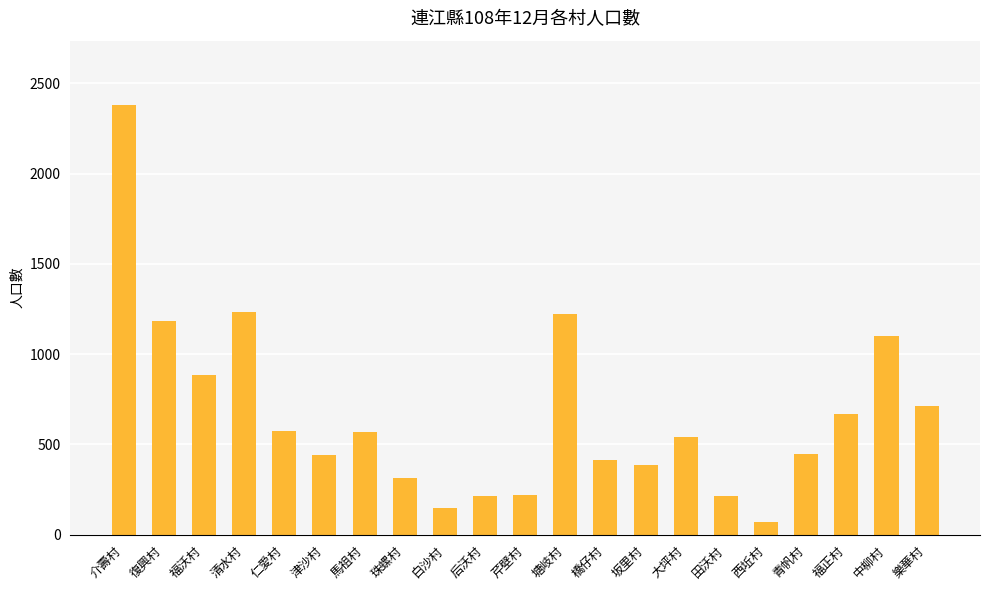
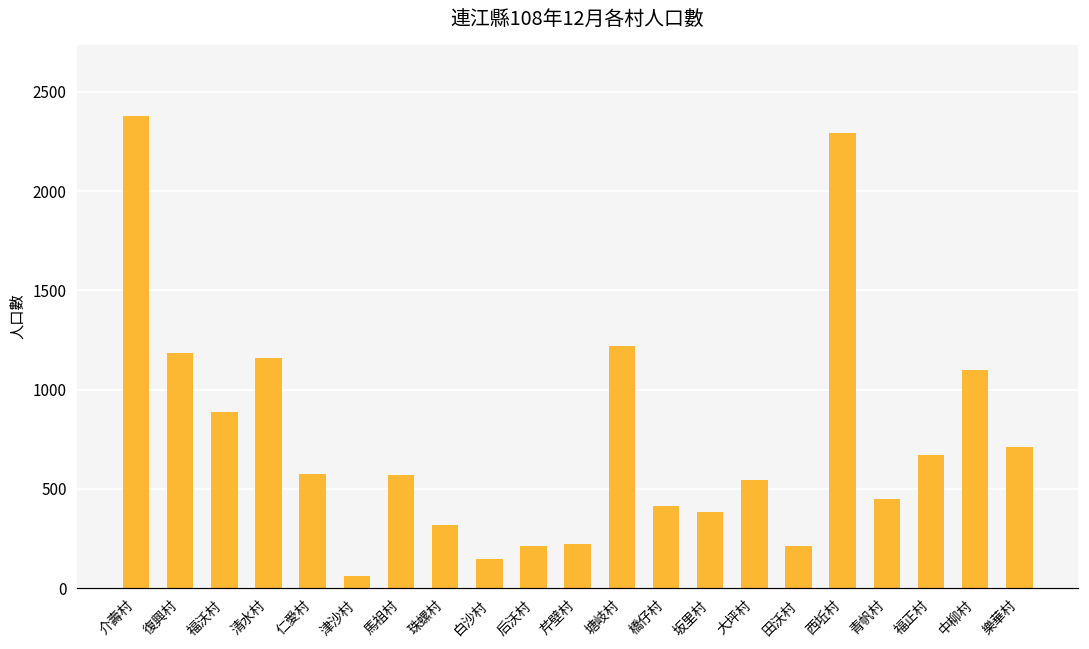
  {
    "介壽村": 2380,
    "復興村": 1190,
    "福沃村": 890,
-   "清水村": 1240,
+   "清水村": 1160,
    "仁愛村": 570,
-   "津沙村": 440,
+   "津沙村": 60,
    "馬祖村": 570,
    "珠螺村": 320,
    "白沙村": 150,
    "后沃村": 210,
    "芹壁村": 220,
    "塘岐村": 1220,
    "橋仔村": 410,
    "坂里村": 390,
    "大坪村": 540,
    "田沃村": 210,
-   "西坵村": 70,
+   "西坵村": 2290,
    "青帆村": 450,
    "福正村": 670,
    "中柳村": 1100,
    "樂華村": 710
  }
